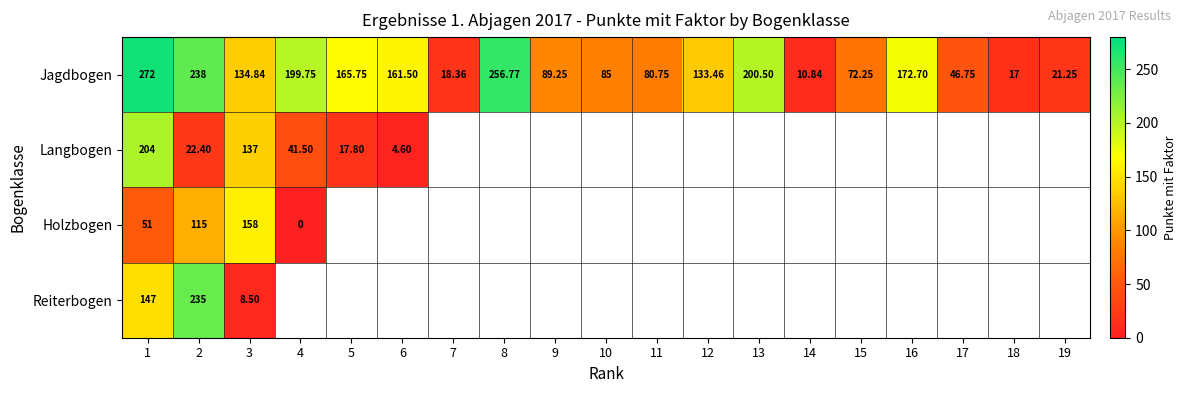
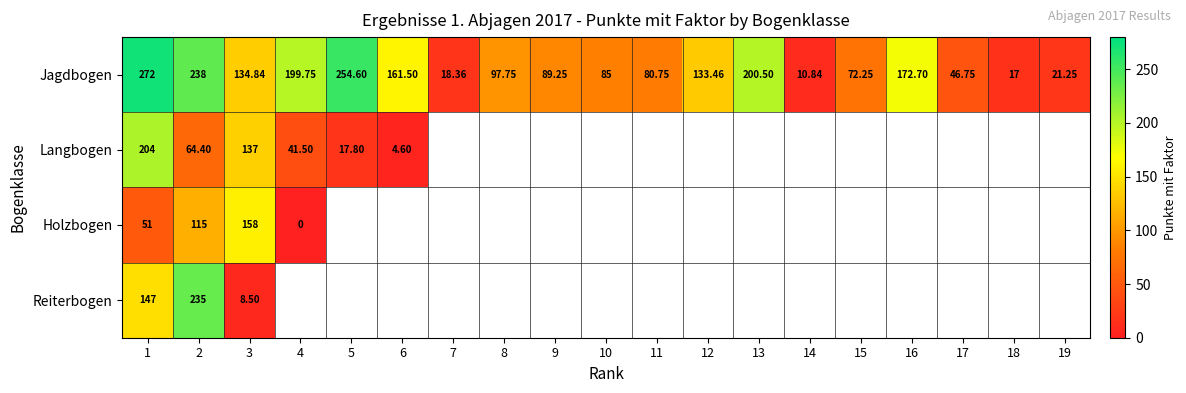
  {
    "Jagdbogen": {
      "1": 272,
      "2": 238,
      "3": 134.84,
      "4": 199.75,
-     "5": 165.75,
+     "5": 254.60,
      "6": 161.50,
      "7": 18.36,
-     "8": 256.77,
+     "8": 97.75,
      "9": 89.25,
      "10": 85,
      "11": 80.75,
      "12": 133.46,
      "13": 200.50,
      "14": 10.84,
      "15": 72.25,
      "16": 172.70,
      "17": 46.75,
      "18": 17,
      "19": 21.25
    },
    "Langbogen": {
      "1": 204,
-     "2": 22.40,
+     "2": 64.40,
      "3": 137,
      "4": 41.50,
      "5": 17.80,
      "6": 4.60
    },
    "Holzbogen": {
      "1": 51,
      "2": 115,
      "3": 158,
      "4": 0
    },
    "Reiterbogen": {
      "1": 147,
      "2": 235,
      "3": 8.50
    }
  }
